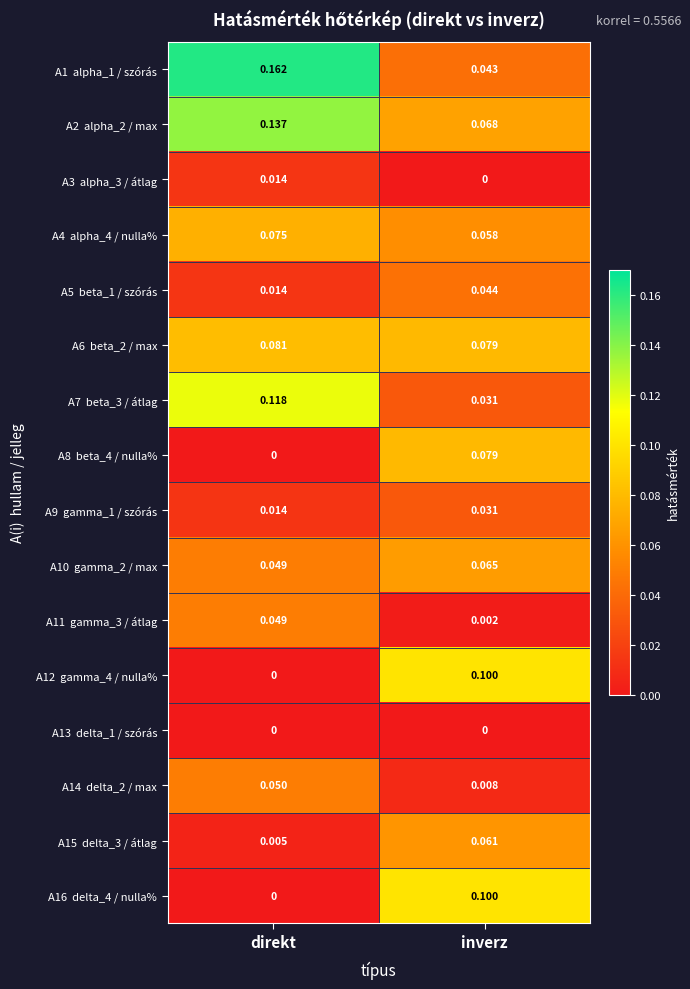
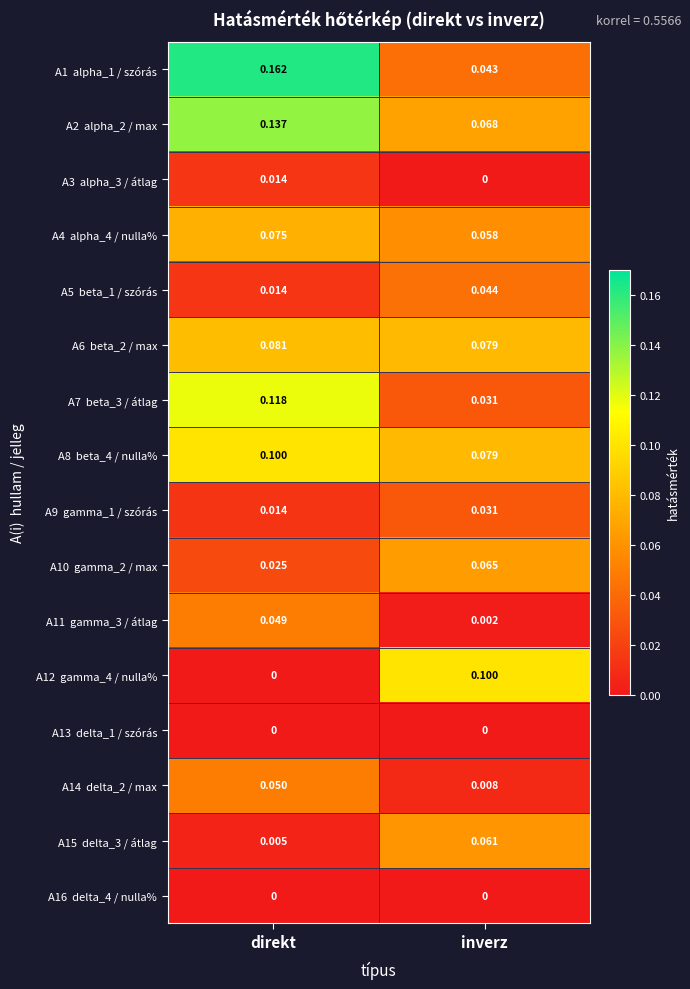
  {
    "A1 alpha_1 / szórás": {
      "direkt": 0.162,
      "inverz": 0.043
    },
    "A2 alpha_2 / max": {
      "direkt": 0.137,
      "inverz": 0.068
    },
    "A3 alpha_3 / átlag": {
      "direkt": 0.014,
      "inverz": 0
    },
    "A4 alpha_4 / nulla%": {
      "direkt": 0.075,
      "inverz": 0.058
    },
    "A5 beta_1 / szórás": {
      "direkt": 0.014,
      "inverz": 0.044
    },
    "A6 beta_2 / max": {
      "direkt": 0.081,
      "inverz": 0.079
    },
    "A7 beta_3 / átlag": {
      "direkt": 0.118,
      "inverz": 0.031
    },
    "A8 beta_4 / nulla%": {
-     "direkt": 0,
+     "direkt": 0.100,
      "inverz": 0.079
    },
    "A9 gamma_1 / szórás": {
      "direkt": 0.014,
      "inverz": 0.031
    },
    "A10 gamma_2 / max": {
-     "direkt": 0.049,
+     "direkt": 0.025,
      "inverz": 0.065
    },
    "A11 gamma_3 / átlag": {
      "direkt": 0.049,
      "inverz": 0.002
    },
    "A12 gamma_4 / nulla%": {
      "direkt": 0,
      "inverz": 0.100
    },
    "A13 delta_1 / szórás": {
      "direkt": 0,
      "inverz": 0
    },
    "A14 delta_2 / max": {
      "direkt": 0.050,
      "inverz": 0.008
    },
    "A15 delta_3 / átlag": {
      "direkt": 0.005,
      "inverz": 0.061
    },
    "A16 delta_4 / nulla%": {
      "direkt": 0,
-     "inverz": 0.100
+     "inverz": 0
    }
  }
